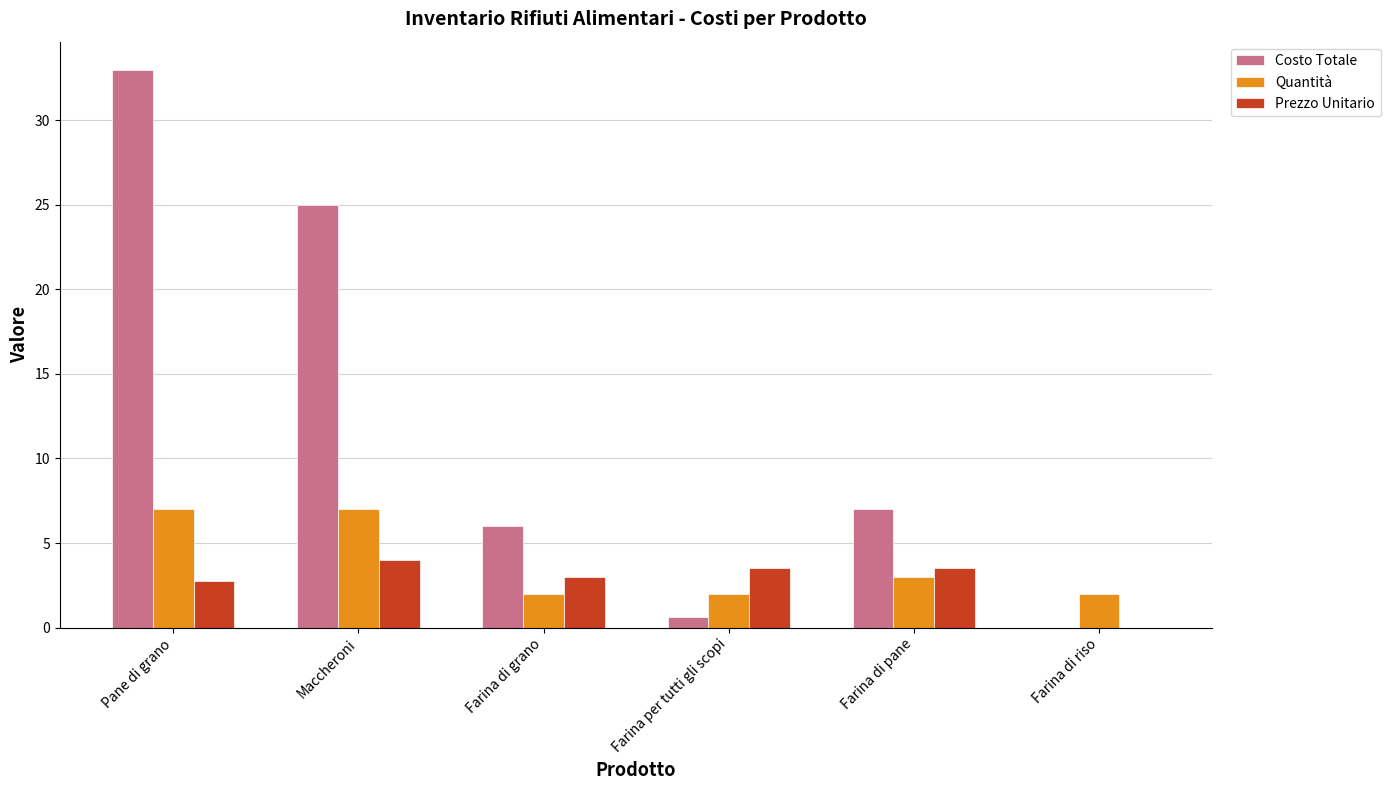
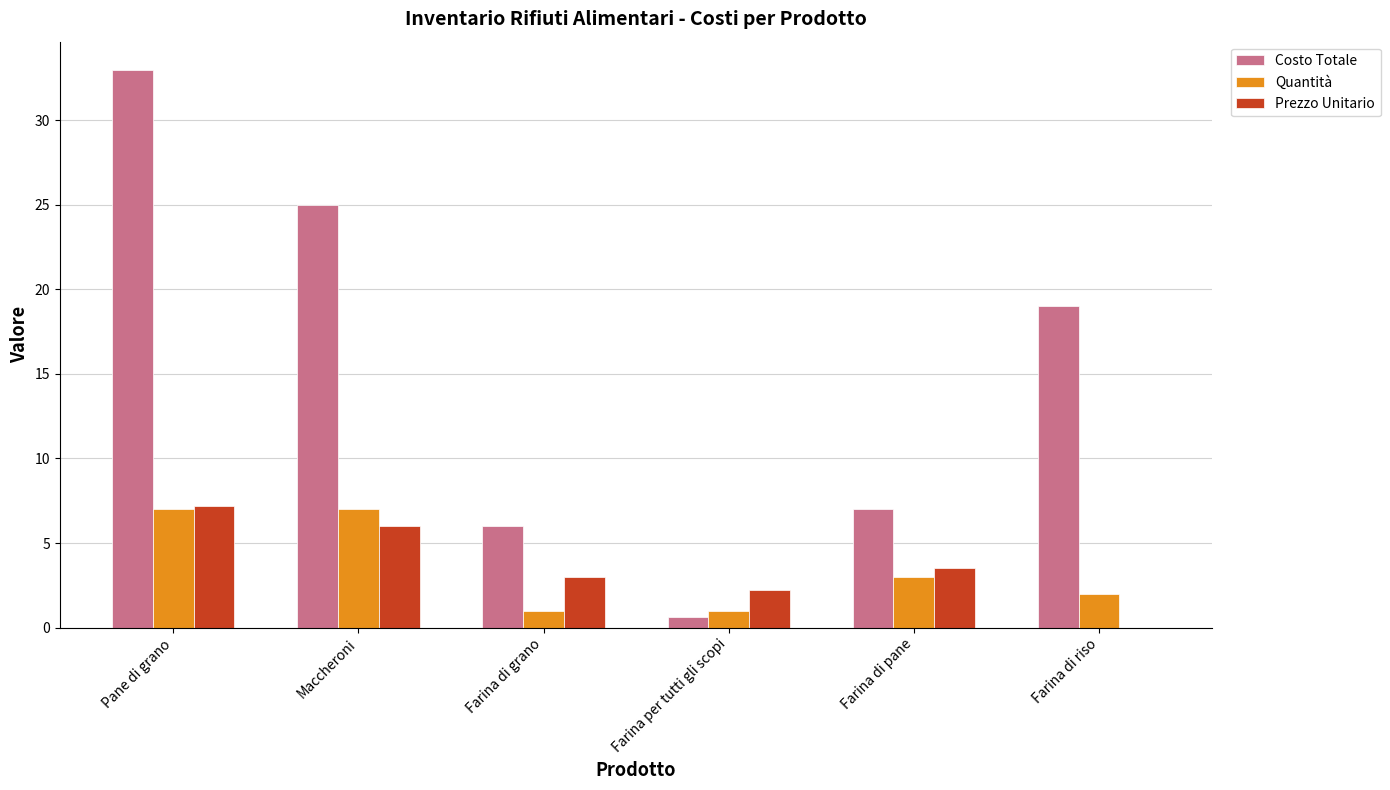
  {
    "Costo Totale": {
      "Pane di grano": 33,
      "Maccheroni": 25,
      "Farina di grano": 6,
      "Farina per tutti gli scopi": 0.6,
      "Farina di pane": 7,
-     "Farina di riso": 0
+     "Farina di riso": 19
    },
    "Quantità": {
      "Pane di grano": 7,
      "Maccheroni": 7,
-     "Farina di grano": 2,
-     "Farina per tutti gli scopi": 2,
+     "Farina di grano": 1,
+     "Farina per tutti gli scopi": 1,
      "Farina di pane": 3,
      "Farina di riso": 2
    },
    "Prezzo Unitario": {
-     "Pane di grano": 2.8,
-     "Maccheroni": 4,
+     "Pane di grano": 7.2,
+     "Maccheroni": 6,
      "Farina di grano": 3.0,
-     "Farina per tutti gli scopi": 3.5,
+     "Farina per tutti gli scopi": 2.2,
      "Farina di pane": 3.5,
      "Farina di riso": 0.0
    }
  }
